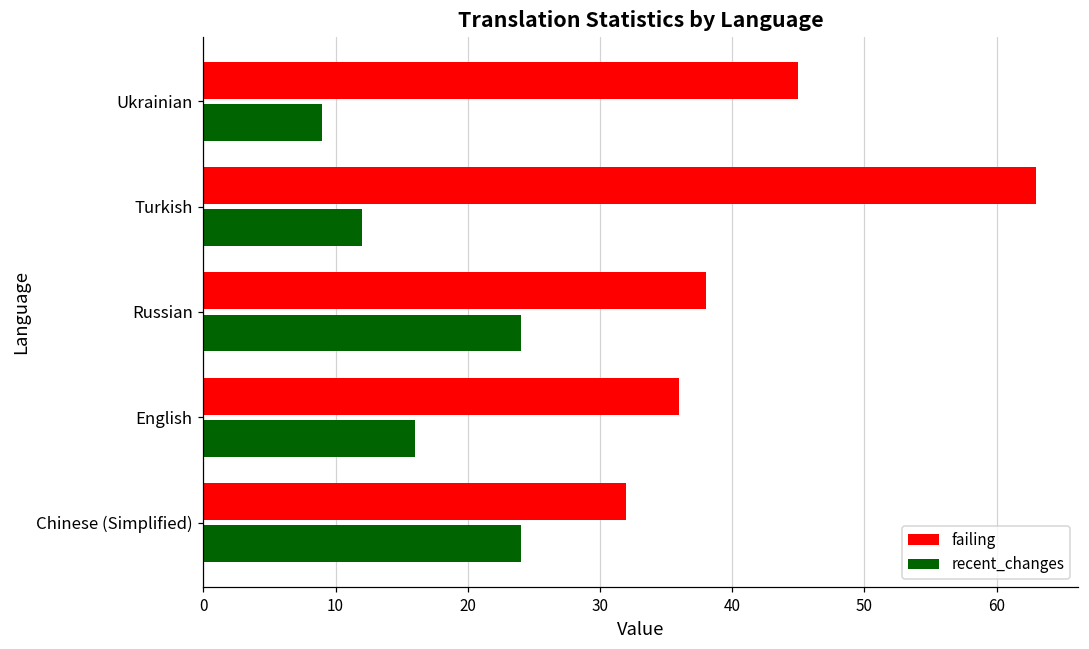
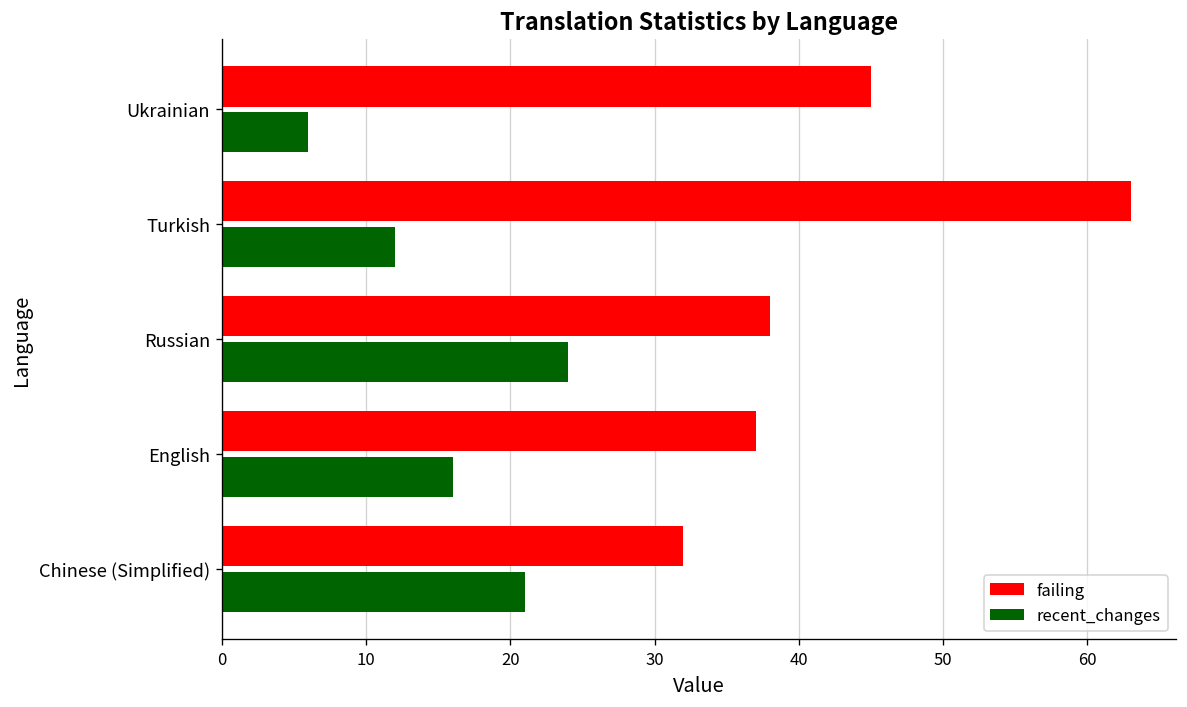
  {
    "failing": {
      "Ukrainian": 45,
      "Turkish": 63,
      "Russian": 38,
-     "English": 36,
+     "English": 37,
      "Chinese (Simplified)": 32
    },
    "recent_changes": {
-     "Ukrainian": 9,
+     "Ukrainian": 6,
      "Turkish": 12,
      "Russian": 24,
      "English": 16,
-     "Chinese (Simplified)": 24
+     "Chinese (Simplified)": 21
    }
  }
